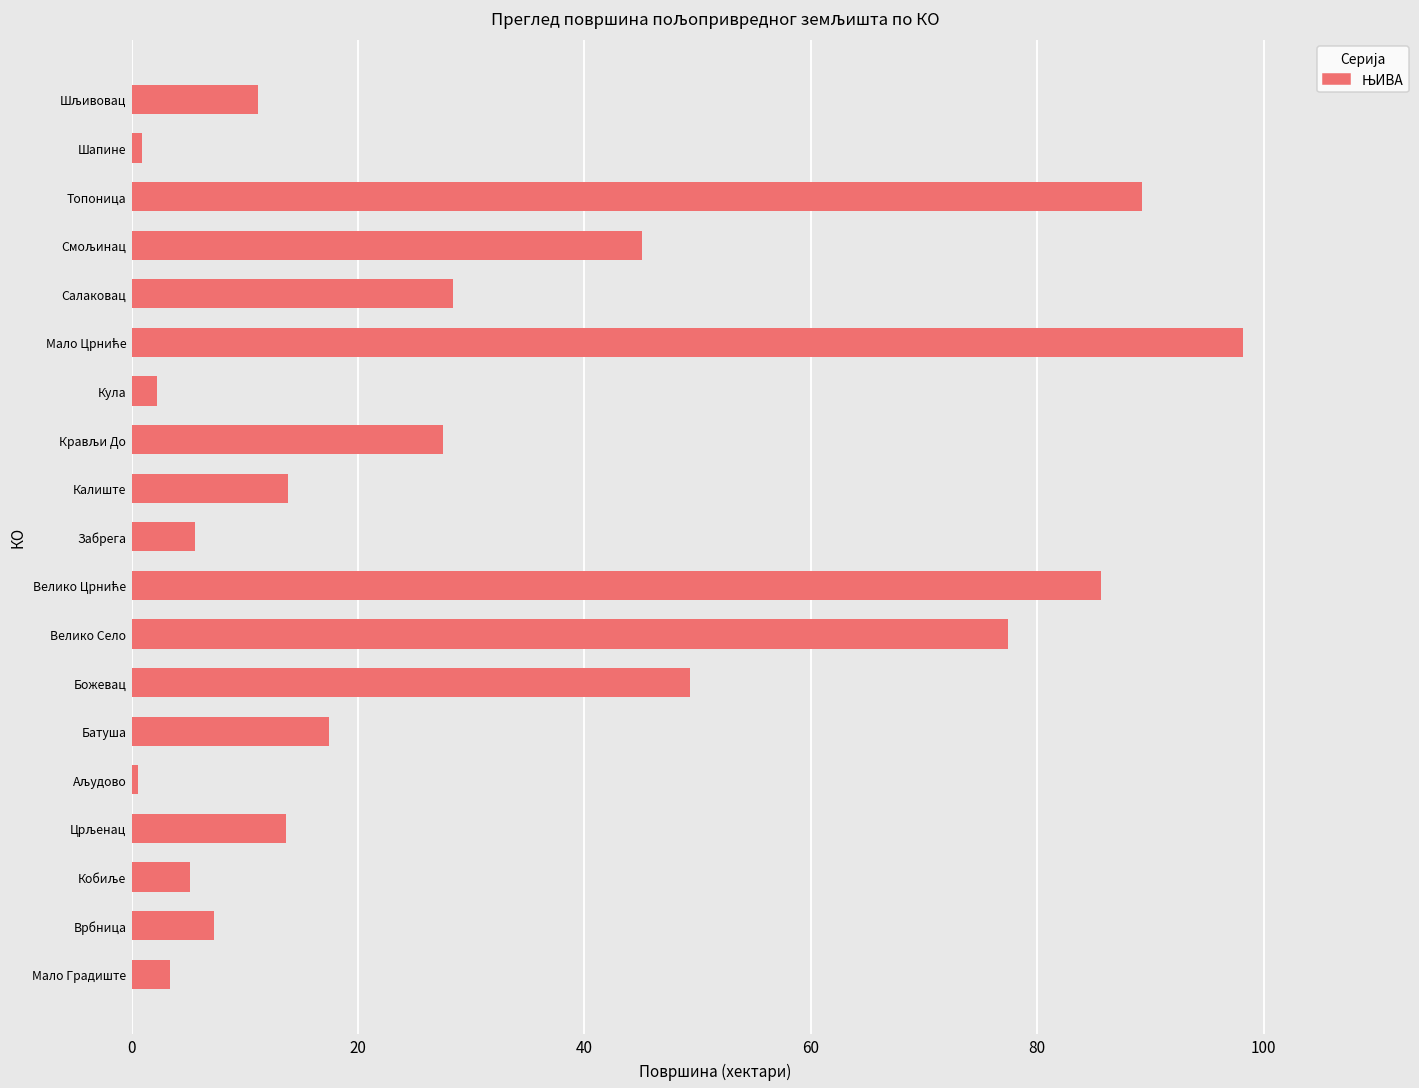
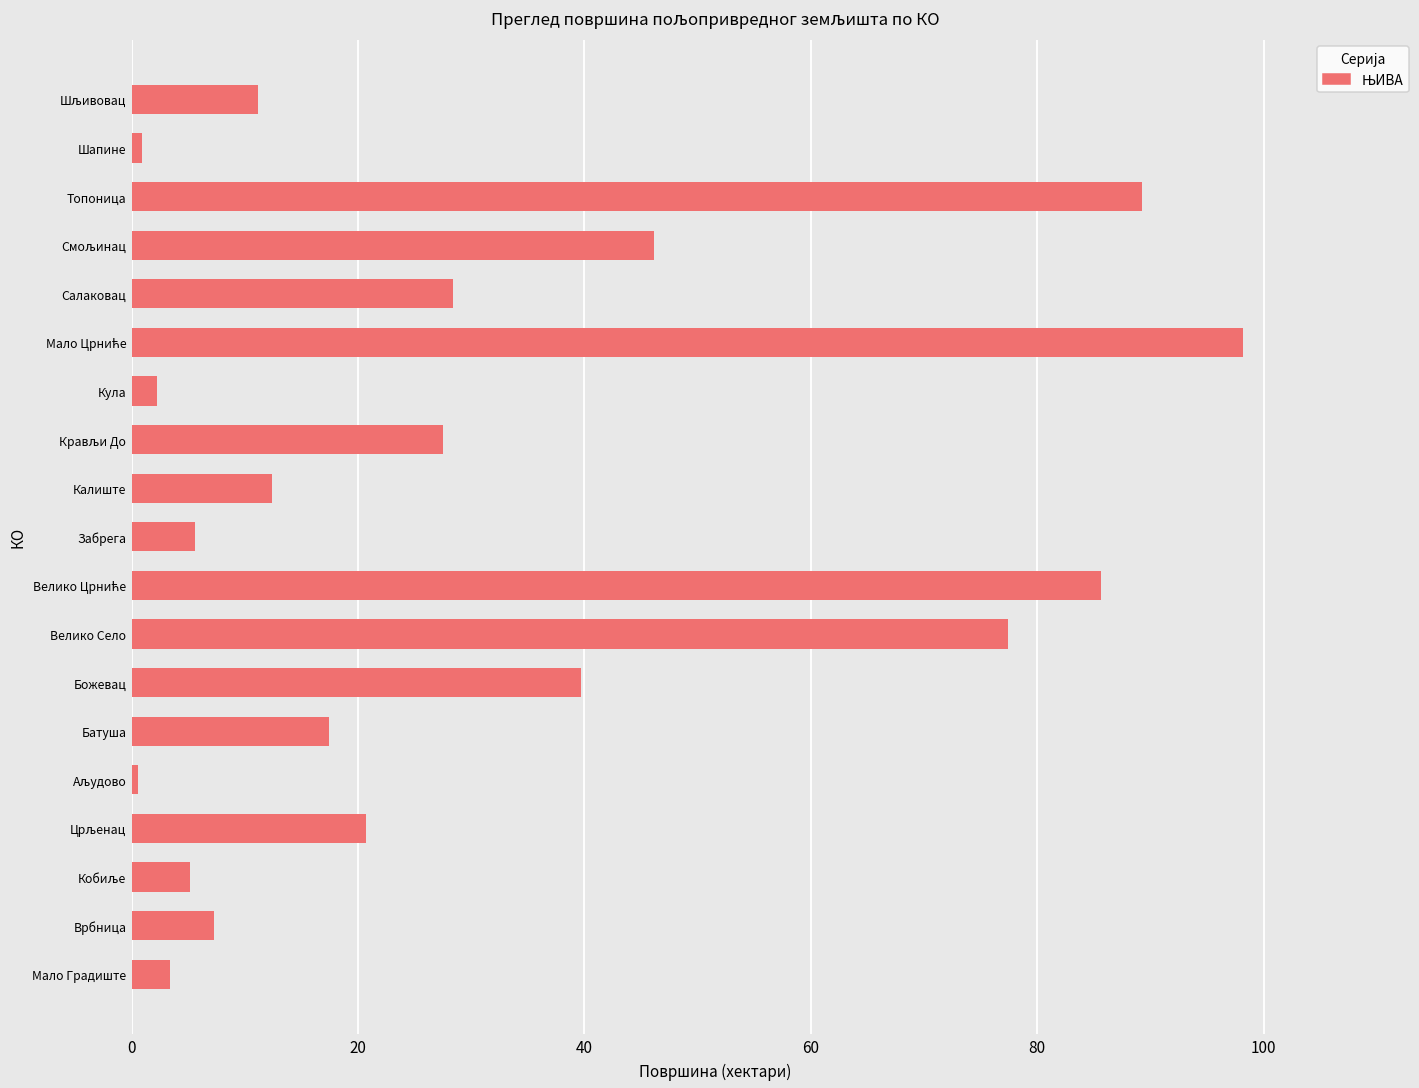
  {
    "Шљивовац": 11.2,
    "Шапине": 0.9,
    "Топоница": 89.2,
-   "Смољинац": 45.1,
+   "Смољинац": 46.1,
    "Салаковац": 28.4,
    "Мало Црниће": 98.2,
    "Кула": 2.3,
    "Крављи До": 27.5,
-   "Калиште": 13.8,
+   "Калиште": 12.4,
    "Забрега": 5.6,
    "Велико Црниће": 85.7,
    "Велико Село": 77.4,
-   "Божевац": 49.3,
+   "Божевац": 39.7,
    "Батуша": 17.4,
    "Аљудово": 0.6,
-   "Црљенац": 13.6,
+   "Црљенац": 20.7,
    "Кобиље": 5.1,
    "Врбница": 7.3,
    "Мало Градиште": 3.4
  }
